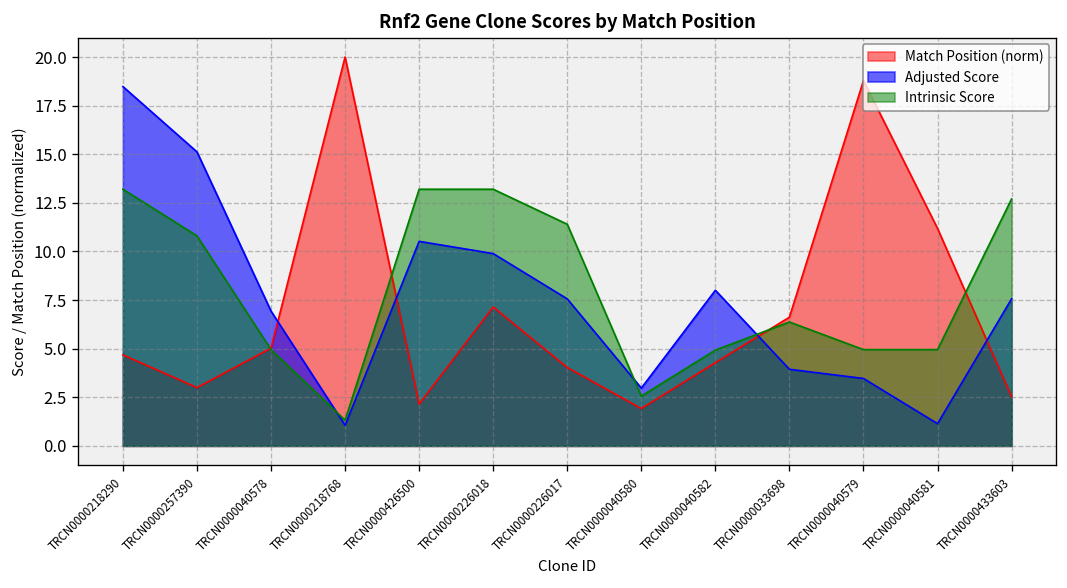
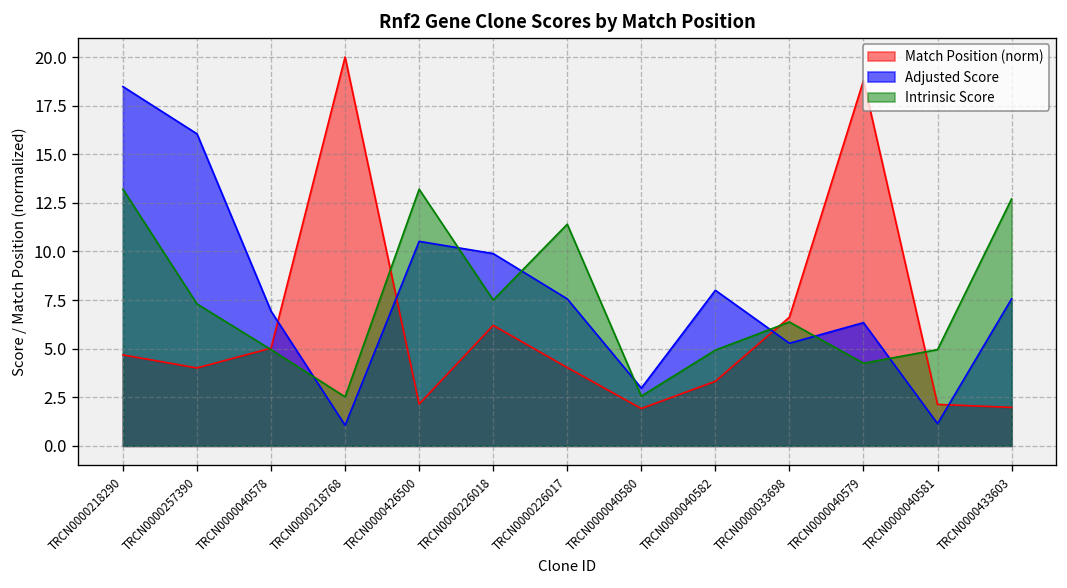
  {
    "Match Position (norm)": {
      "TRCN0000218290": 4.7,
-     "TRCN0000257390": 3.0,
+     "TRCN0000257390": 4.0,
      "TRCN0000218768": 20.0,
      "TRCN0000426500": 2.1,
-     "TRCN0000226018": 7.1,
+     "TRCN0000226018": 6.2,
      "TRCN0000226017": 4.0,
      "TRCN0000040580": 1.9,
-     "TRCN0000040582": 4.3,
+     "TRCN0000040582": 3.3,
      "TRCN0000033698": 6.6,
-     "TRCN0000040581": 11.2,
-     "TRCN0000433603": 2.5
+     "TRCN0000040581": 2.1,
+     "TRCN0000433603": 2.0
    },
    "Adjusted Score": {
      "TRCN0000218290": 18.5,
-     "TRCN0000257390": 15.1,
+     "TRCN0000257390": 16.1,
      "TRCN0000040578": 6.9,
      "TRCN0000218768": 1.1,
      "TRCN0000426500": 10.5,
      "TRCN0000226018": 9.9,
      "TRCN0000226017": 7.6,
      "TRCN0000040580": 3.0,
      "TRCN0000040582": 8.0,
-     "TRCN0000033698": 3.9,
-     "TRCN0000040579": 3.5,
+     "TRCN0000033698": 5.3,
+     "TRCN0000040579": 6.3,
      "TRCN0000040581": 1.1,
      "TRCN0000433603": 7.6
    },
    "Intrinsic Score": {
      "TRCN0000218290": 13.2,
-     "TRCN0000257390": 10.8,
-     "TRCN0000218768": 1.3,
+     "TRCN0000257390": 7.3,
+     "TRCN0000218768": 2.5,
      "TRCN0000426500": 13.2,
-     "TRCN0000226018": 13.2,
+     "TRCN0000226018": 7.5,
      "TRCN0000226017": 11.4,
      "TRCN0000040580": 2.6,
      "TRCN0000040582": 4.9,
      "TRCN0000033698": 6.4,
-     "TRCN0000040579": 5.0,
+     "TRCN0000040579": 4.3,
      "TRCN0000040581": 5.0,
      "TRCN0000433603": 12.7
    }
  }
